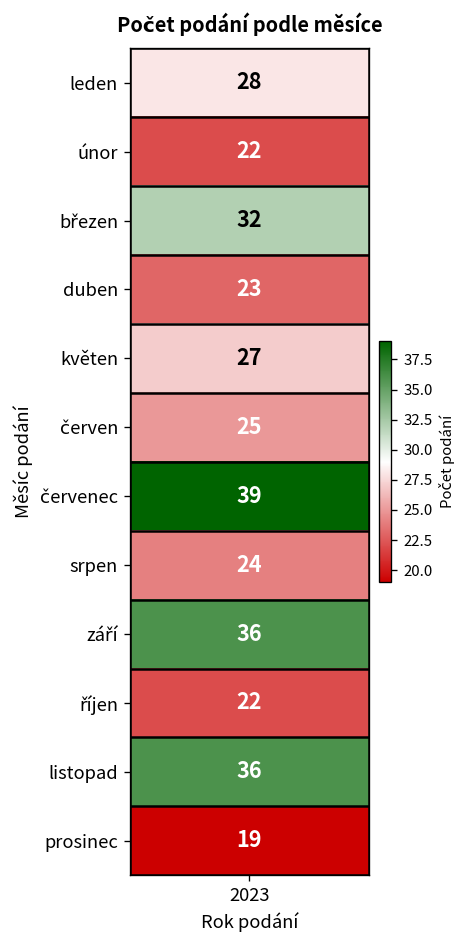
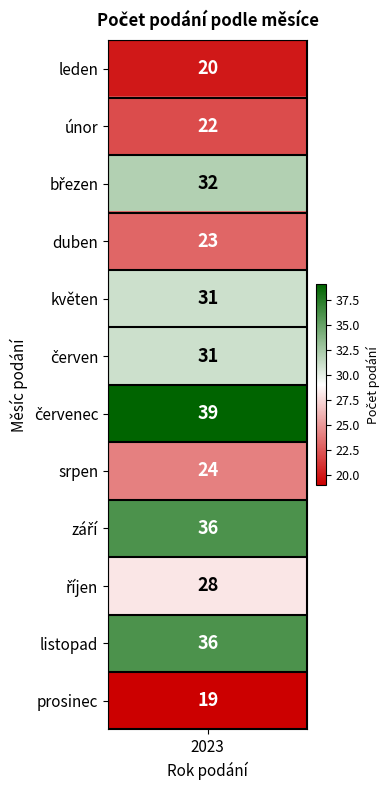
  {
    "leden": {
-     "2023": 28
+     "2023": 20
    },
    "únor": {
      "2023": 22
    },
    "březen": {
      "2023": 32
    },
    "duben": {
      "2023": 23
    },
    "květen": {
-     "2023": 27
+     "2023": 31
    },
    "červen": {
-     "2023": 25
+     "2023": 31
    },
    "červenec": {
      "2023": 39
    },
    "srpen": {
      "2023": 24
    },
    "září": {
      "2023": 36
    },
    "říjen": {
-     "2023": 22
+     "2023": 28
    },
    "listopad": {
      "2023": 36
    },
    "prosinec": {
      "2023": 19
    }
  }
